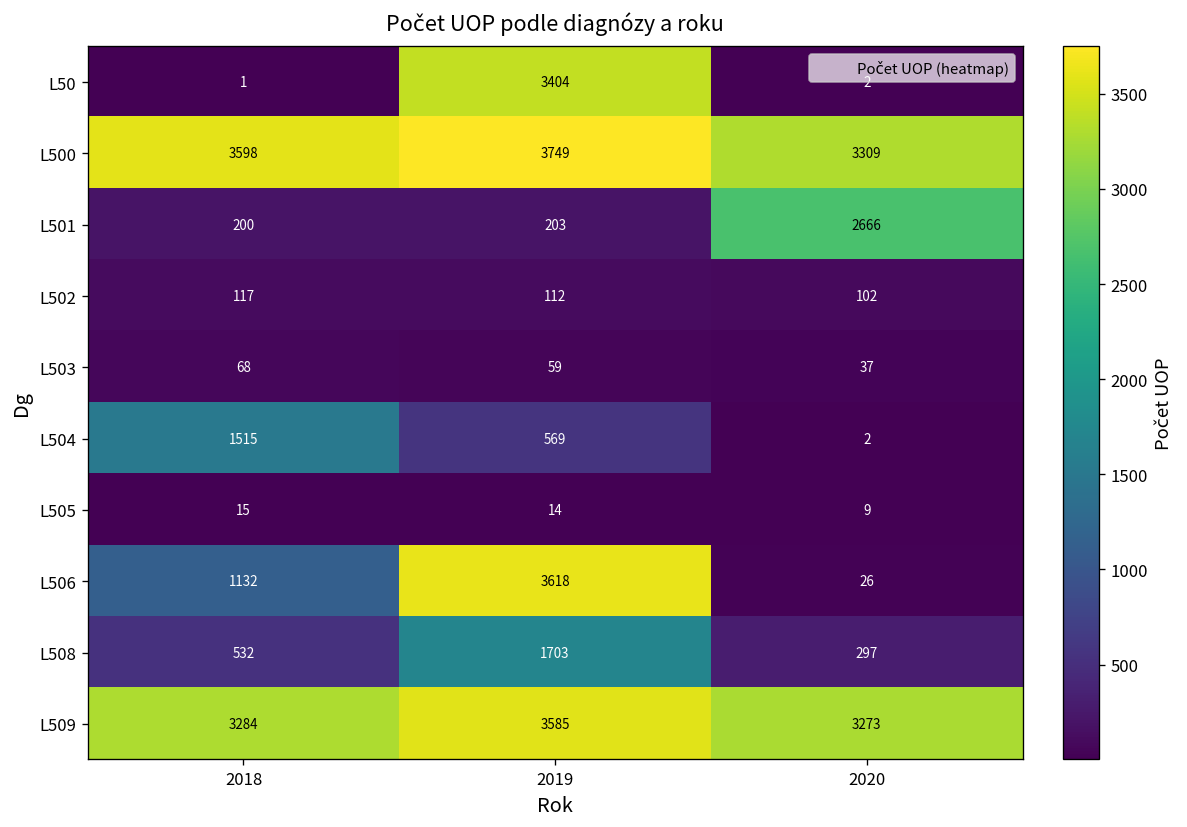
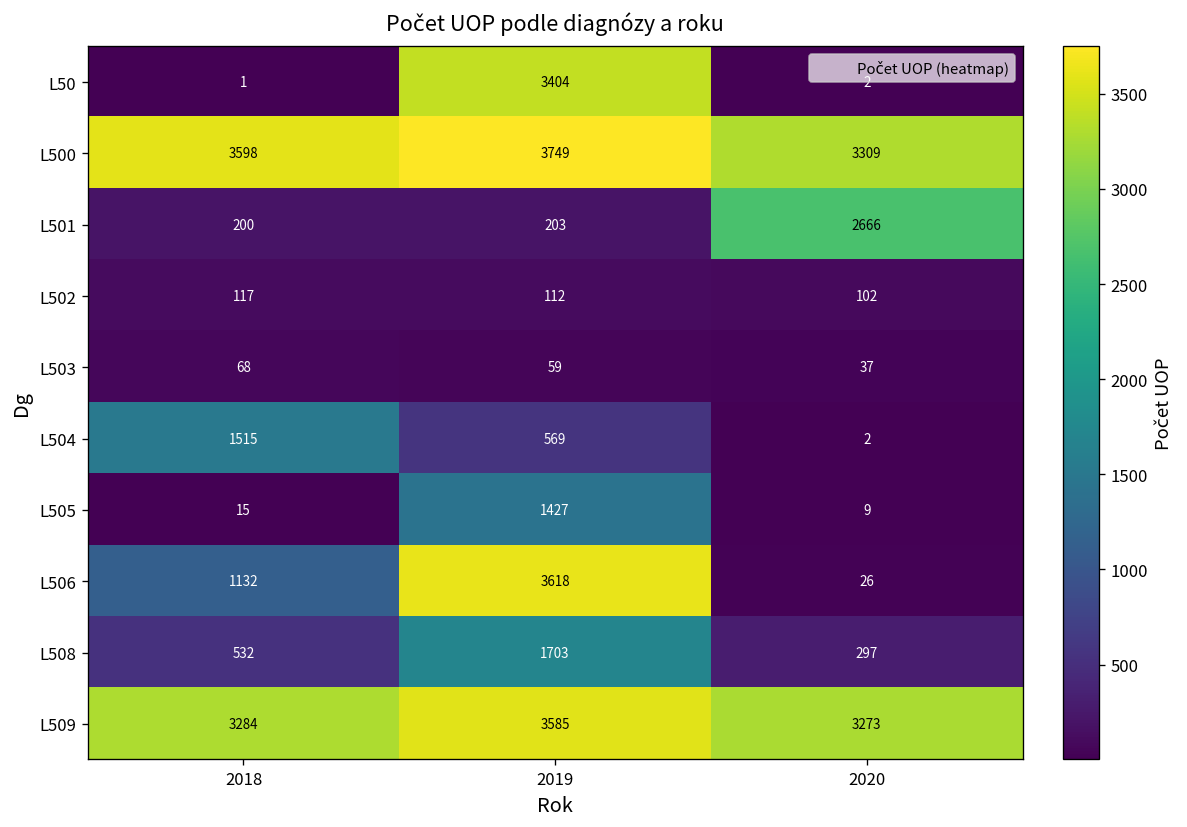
  {
    "L50": {
      "2018": 1,
      "2019": 3404
    },
    "L500": {
      "2018": 3598,
      "2019": 3749,
      "2020": 3309
    },
    "L501": {
      "2018": 200,
      "2019": 203,
      "2020": 2666
    },
    "L502": {
      "2018": 117,
      "2019": 112,
      "2020": 102
    },
    "L503": {
      "2018": 68,
      "2019": 59,
      "2020": 37
    },
    "L504": {
      "2018": 1515,
      "2019": 569,
      "2020": 2
    },
    "L505": {
      "2018": 15,
-     "2019": 14,
+     "2019": 1427,
      "2020": 9
    },
    "L506": {
      "2018": 1132,
      "2019": 3618,
      "2020": 26
    },
    "L508": {
      "2018": 532,
      "2019": 1703,
      "2020": 297
    },
    "L509": {
      "2018": 3284,
      "2019": 3585,
      "2020": 3273
    }
  }
